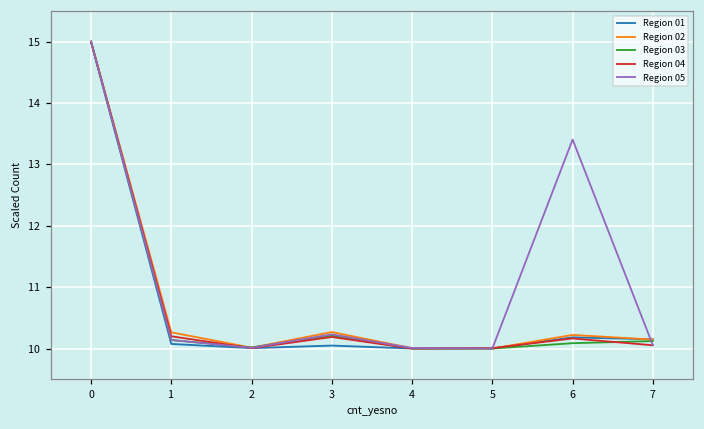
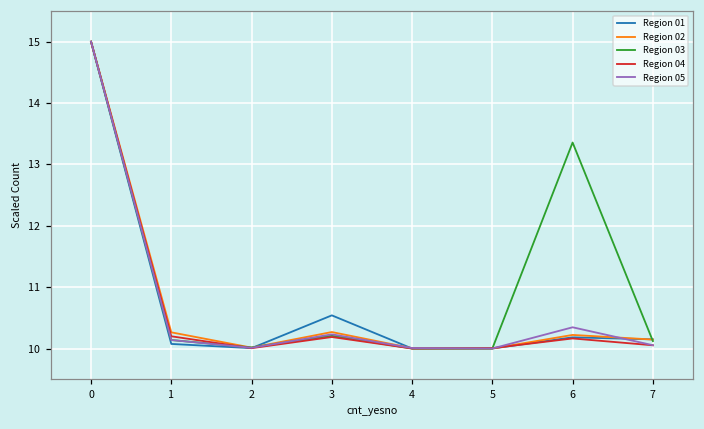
  {
    "Region 01": {
      "1": 10.1,
-     "3": 10.0
+     "3": 10.5
    },
    "Region 02": {
      "1": 10.3
    },
    "Region 03": {
-     "6": 10.1
+     "6": 13.4
    },
    "Region 04": {
      "1": 10.2
    },
    "Region 05": {
-     "6": 13.4
+     "6": 10.3
    }
  }
